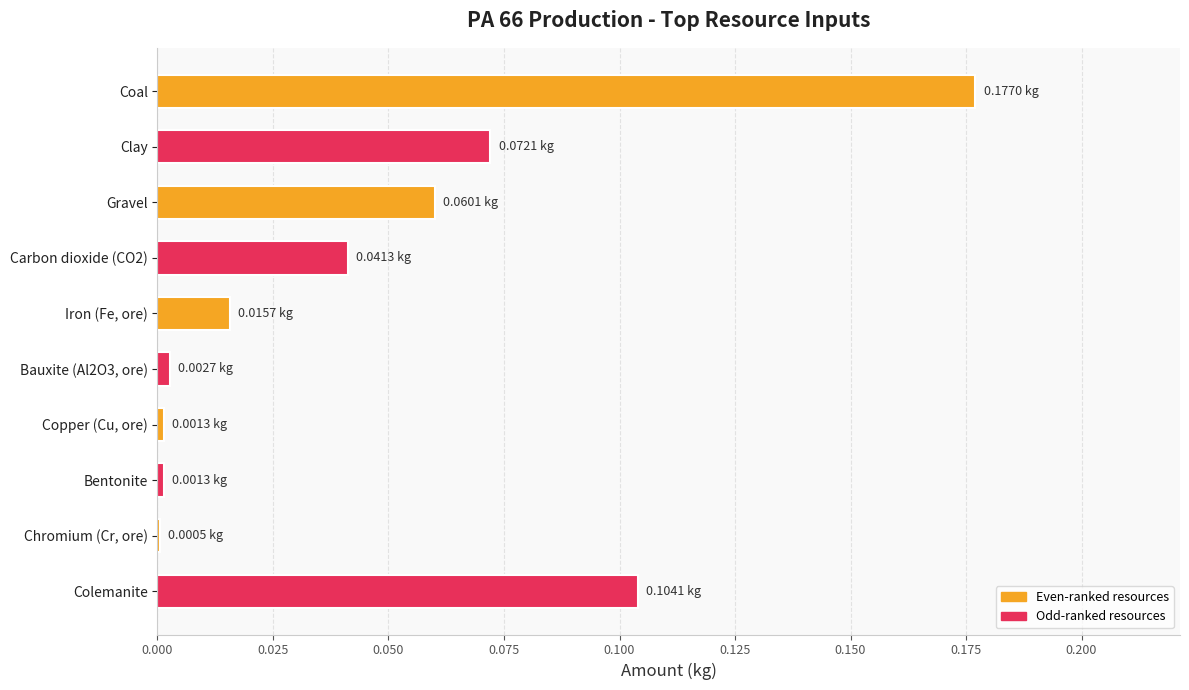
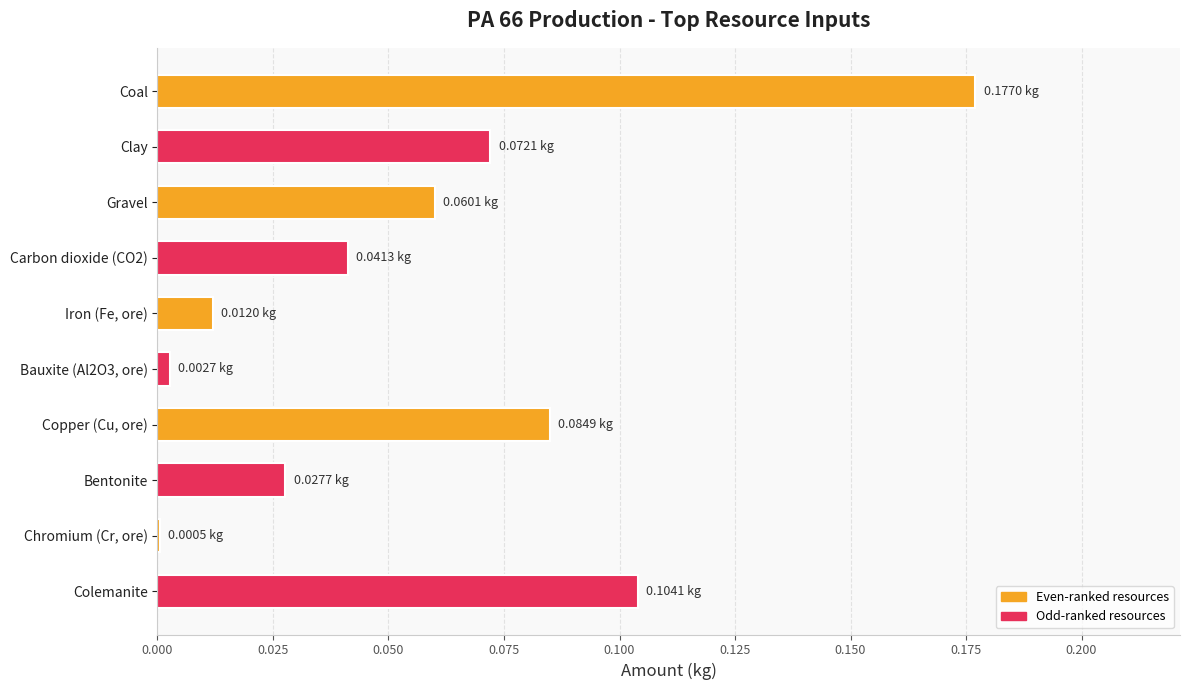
  {
    "Coal": 0.1770,
    "Clay": 0.0721,
    "Gravel": 0.0601,
    "Carbon dioxide (CO2)": 0.0413,
-   "Iron (Fe, ore)": 0.0157,
+   "Iron (Fe, ore)": 0.0120,
    "Bauxite (Al2O3, ore)": 0.0027,
-   "Copper (Cu, ore)": 0.0013,
-   "Bentonite": 0.0013,
+   "Copper (Cu, ore)": 0.0849,
+   "Bentonite": 0.0277,
    "Chromium (Cr, ore)": 0.0005,
    "Colemanite": 0.1041
  }
